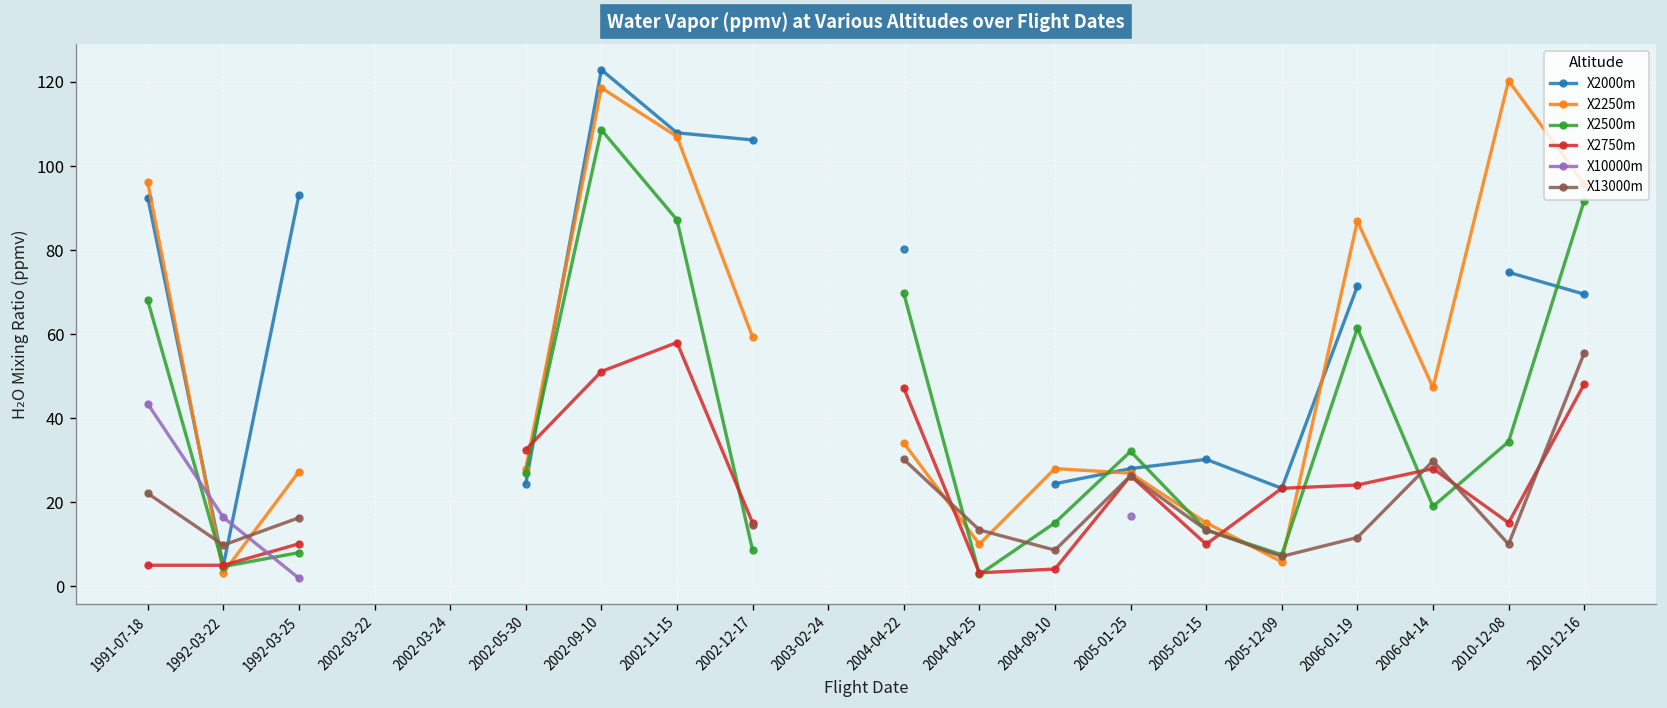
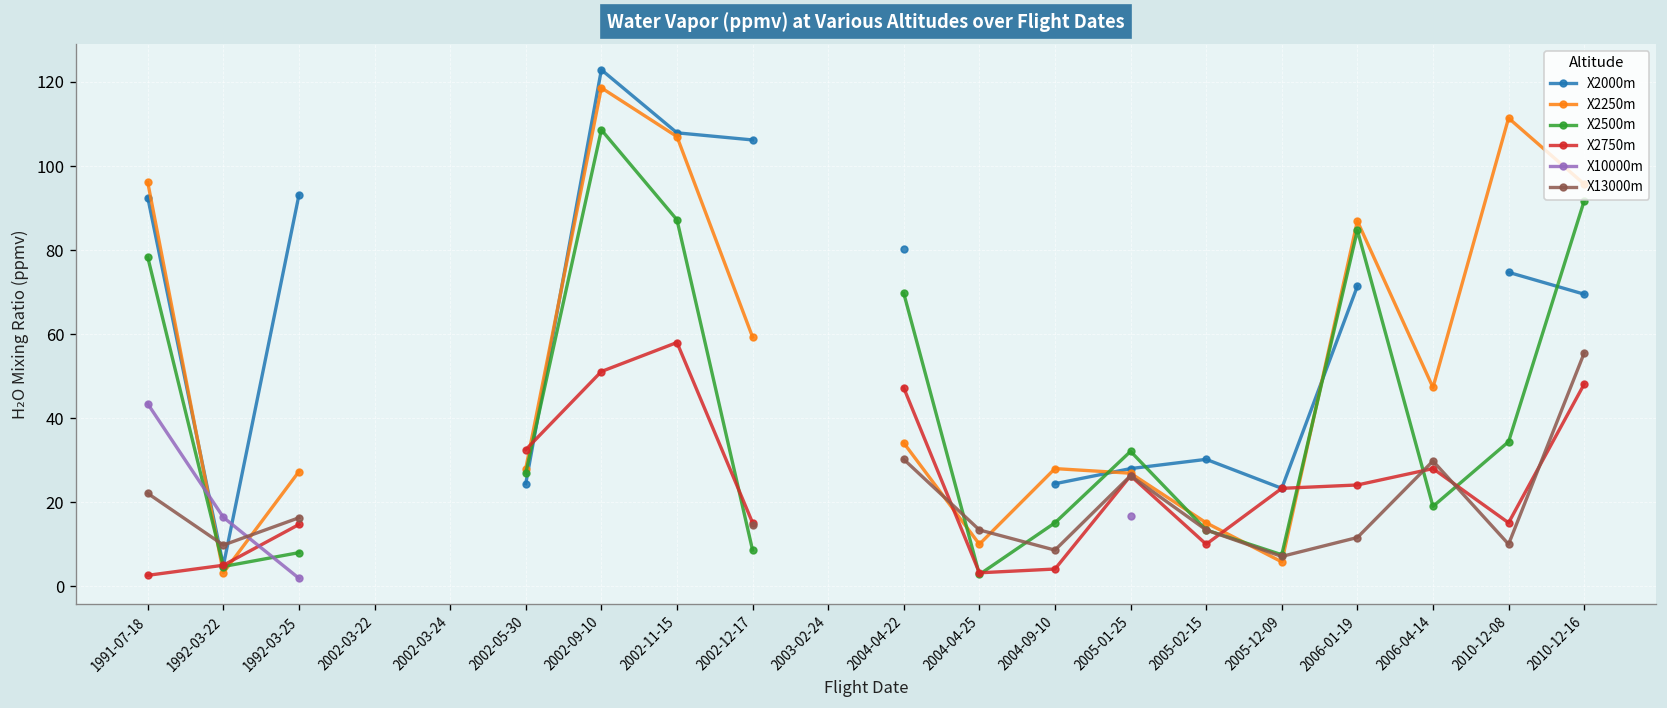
  {
    "X2000m": {
      "1991-07-18": 93,
      "1992-03-25": 93,
      "2002-05-30": 24,
      "2002-09-10": 123,
      "2002-11-15": 108,
      "2002-12-17": 106,
      "2004-04-22": 80,
      "2004-09-10": 24,
      "2005-01-25": 28,
      "2005-02-15": 30,
      "2006-01-19": 71,
      "2010-12-08": 75,
      "2010-12-16": 70
    },
    "X2250m": {
      "1991-07-18": 96,
      "1992-03-22": 3,
      "1992-03-25": 27,
      "2002-05-30": 28,
      "2002-09-10": 119,
      "2002-11-15": 107,
      "2002-12-17": 59,
      "2004-04-22": 34,
      "2004-04-25": 10,
      "2004-09-10": 28,
      "2005-02-15": 15,
      "2005-12-09": 6,
      "2006-01-19": 87,
      "2006-04-14": 47,
-     "2010-12-08": 120
+     "2010-12-08": 111
    },
    "X2500m": {
-     "1991-07-18": 68,
+     "1991-07-18": 78,
      "1992-03-25": 8,
      "2002-05-30": 27,
      "2002-09-10": 109,
      "2002-11-15": 87,
      "2002-12-17": 9,
      "2004-04-22": 70,
      "2004-09-10": 15,
      "2005-01-25": 32,
-     "2006-01-19": 61,
+     "2006-01-19": 85,
      "2006-04-14": 19,
      "2010-12-08": 34,
      "2010-12-16": 92
    },
    "X2750m": {
-     "1991-07-18": 5,
-     "1992-03-25": 10,
+     "1991-07-18": 3,
+     "1992-03-25": 15,
      "2002-05-30": 33,
      "2002-09-10": 51,
      "2002-11-15": 58,
      "2004-04-22": 47,
      "2004-09-10": 4,
      "2005-02-15": 10,
      "2006-01-19": 24,
      "2006-04-14": 28,
      "2010-12-08": 15,
      "2010-12-16": 48
    },
    "X10000m": {
      "1991-07-18": 43,
      "1992-03-22": 16,
      "1992-03-25": 2,
      "2005-01-25": 17
    },
    "X13000m": {
      "1991-07-18": 22,
      "1992-03-22": 10,
      "1992-03-25": 16,
      "2004-04-22": 30,
      "2004-04-25": 13,
      "2004-09-10": 9,
      "2006-01-19": 12,
      "2006-04-14": 30,
      "2010-12-08": 10,
      "2010-12-16": 56
    }
  }
